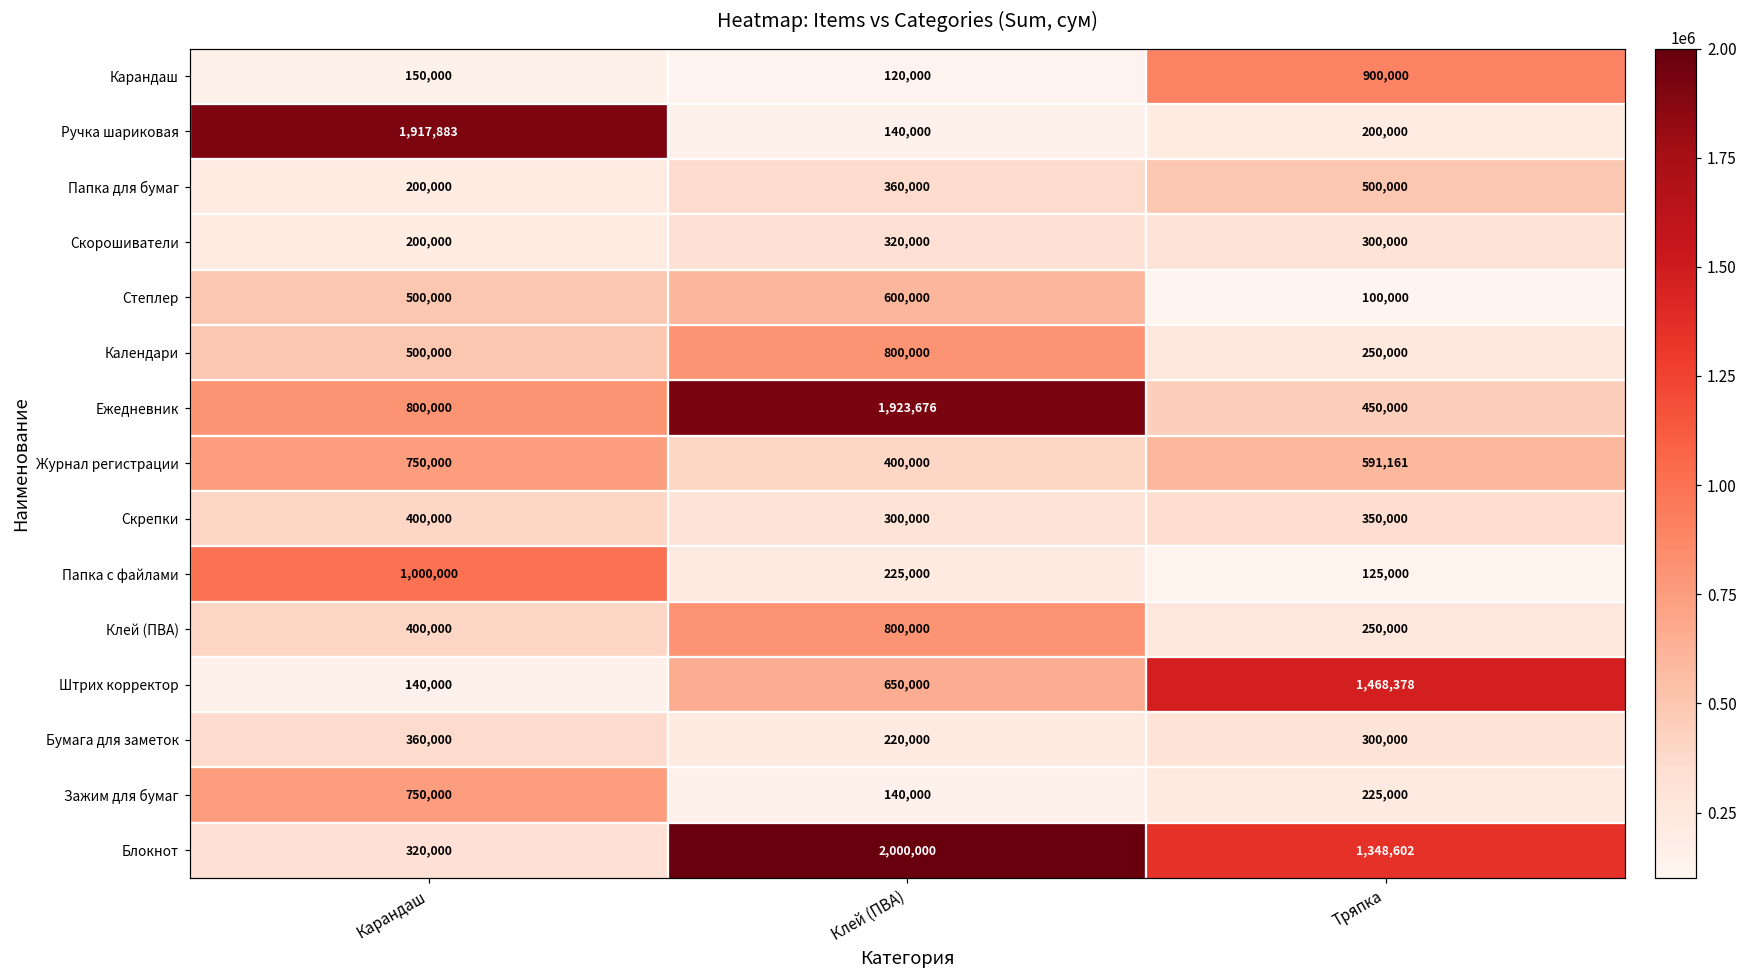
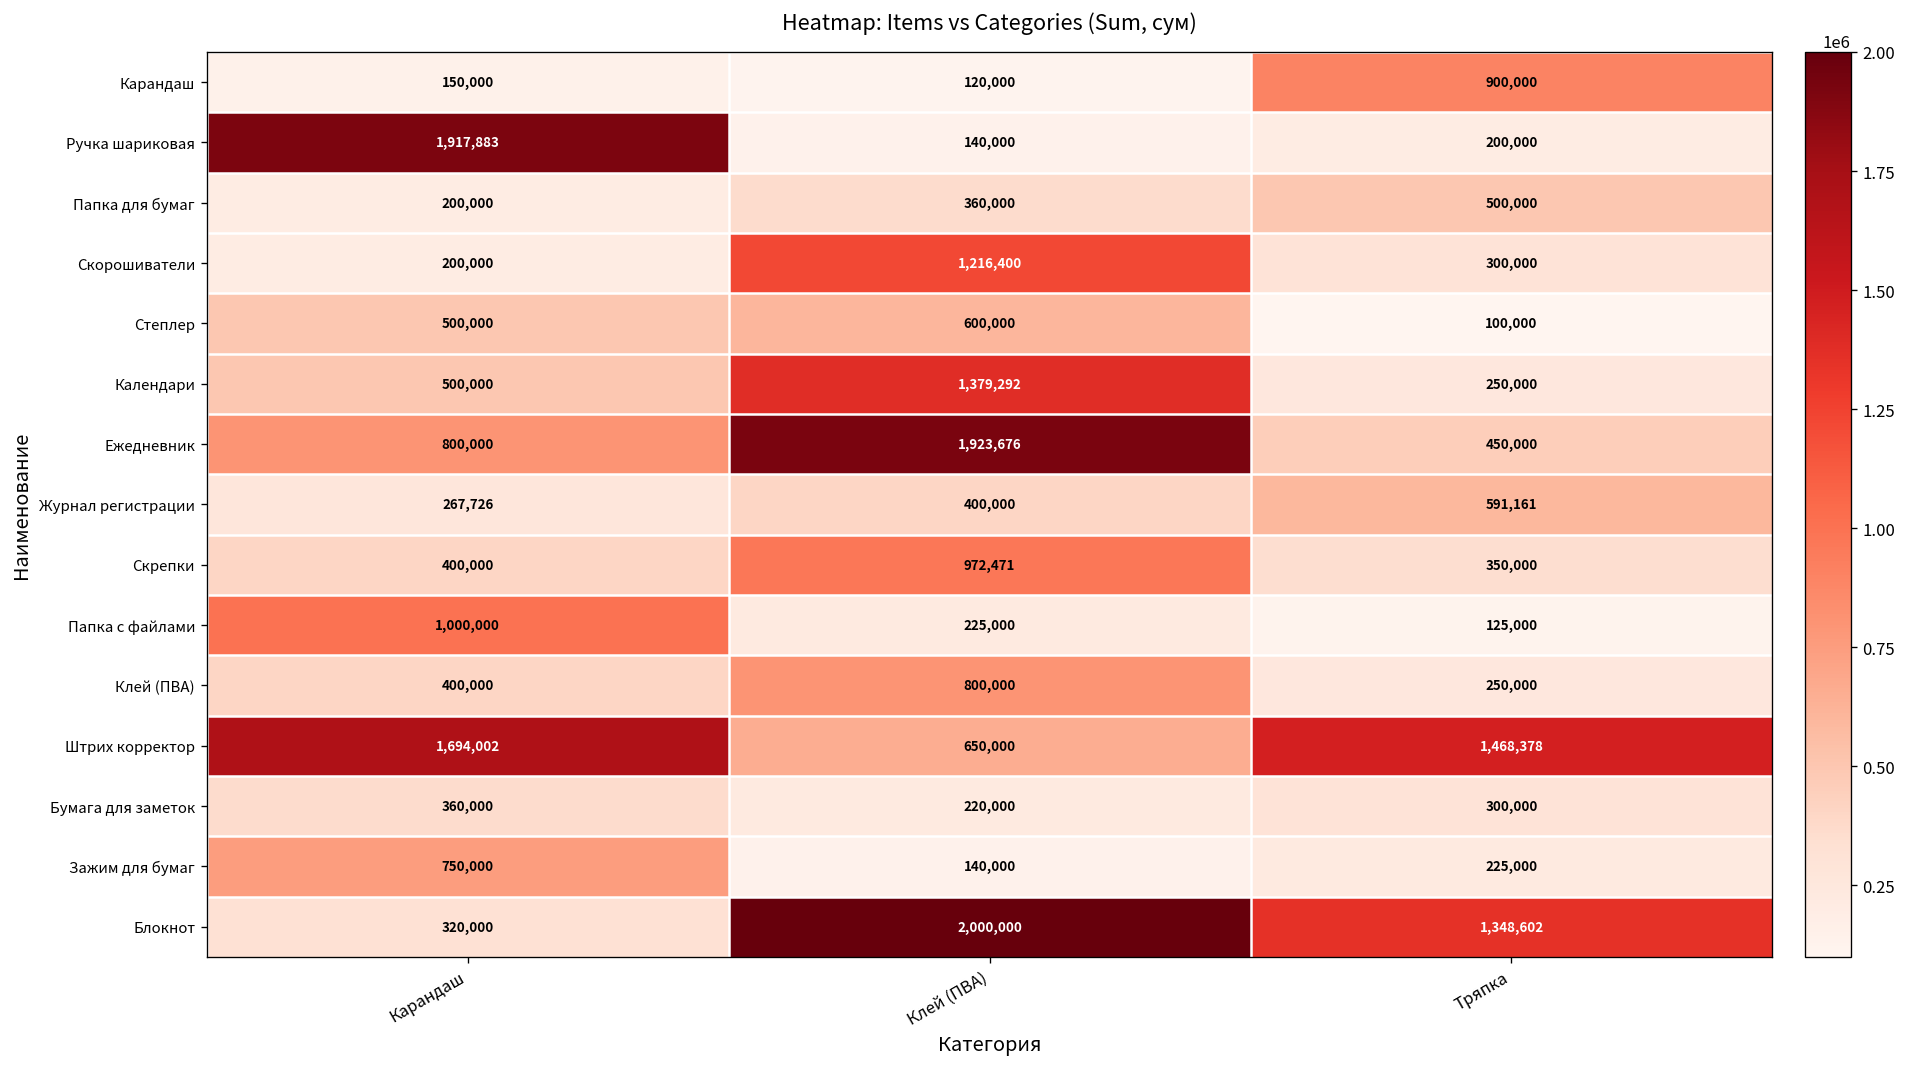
  {
    "Карандаш": {
      "Карандаш": "150,000",
      "Клей (ПВА)": "120,000",
      "Тряпка": "900,000"
    },
    "Ручка шариковая": {
      "Карандаш": "1,917,883",
      "Клей (ПВА)": "140,000",
      "Тряпка": "200,000"
    },
    "Папка для бумаг": {
      "Карандаш": "200,000",
      "Клей (ПВА)": "360,000",
      "Тряпка": "500,000"
    },
    "Скорошиватели": {
      "Карандаш": "200,000",
-     "Клей (ПВА)": "320,000",
+     "Клей (ПВА)": "1,216,400",
      "Тряпка": "300,000"
    },
    "Степлер": {
      "Карандаш": "500,000",
      "Клей (ПВА)": "600,000",
      "Тряпка": "100,000"
    },
    "Календари": {
      "Карандаш": "500,000",
-     "Клей (ПВА)": "800,000",
+     "Клей (ПВА)": "1,379,292",
      "Тряпка": "250,000"
    },
    "Ежедневник": {
      "Карандаш": "800,000",
      "Клей (ПВА)": "1,923,676",
      "Тряпка": "450,000"
    },
    "Журнал регистрации": {
-     "Карандаш": "750,000",
+     "Карандаш": "267,726",
      "Клей (ПВА)": "400,000",
      "Тряпка": "591,161"
    },
    "Скрепки": {
      "Карандаш": "400,000",
-     "Клей (ПВА)": "300,000",
+     "Клей (ПВА)": "972,471",
      "Тряпка": "350,000"
    },
    "Папка с файлами": {
      "Карандаш": "1,000,000",
      "Клей (ПВА)": "225,000",
      "Тряпка": "125,000"
    },
    "Клей (ПВА)": {
      "Карандаш": "400,000",
      "Клей (ПВА)": "800,000",
      "Тряпка": "250,000"
    },
    "Штрих корректор": {
-     "Карандаш": "140,000",
+     "Карандаш": "1,694,002",
      "Клей (ПВА)": "650,000",
      "Тряпка": "1,468,378"
    },
    "Бумага для заметок": {
      "Карандаш": "360,000",
      "Клей (ПВА)": "220,000",
      "Тряпка": "300,000"
    },
    "Зажим для бумаг": {
      "Карандаш": "750,000",
      "Клей (ПВА)": "140,000",
      "Тряпка": "225,000"
    },
    "Блокнот": {
      "Карандаш": "320,000",
      "Клей (ПВА)": "2,000,000",
      "Тряпка": "1,348,602"
    }
  }
